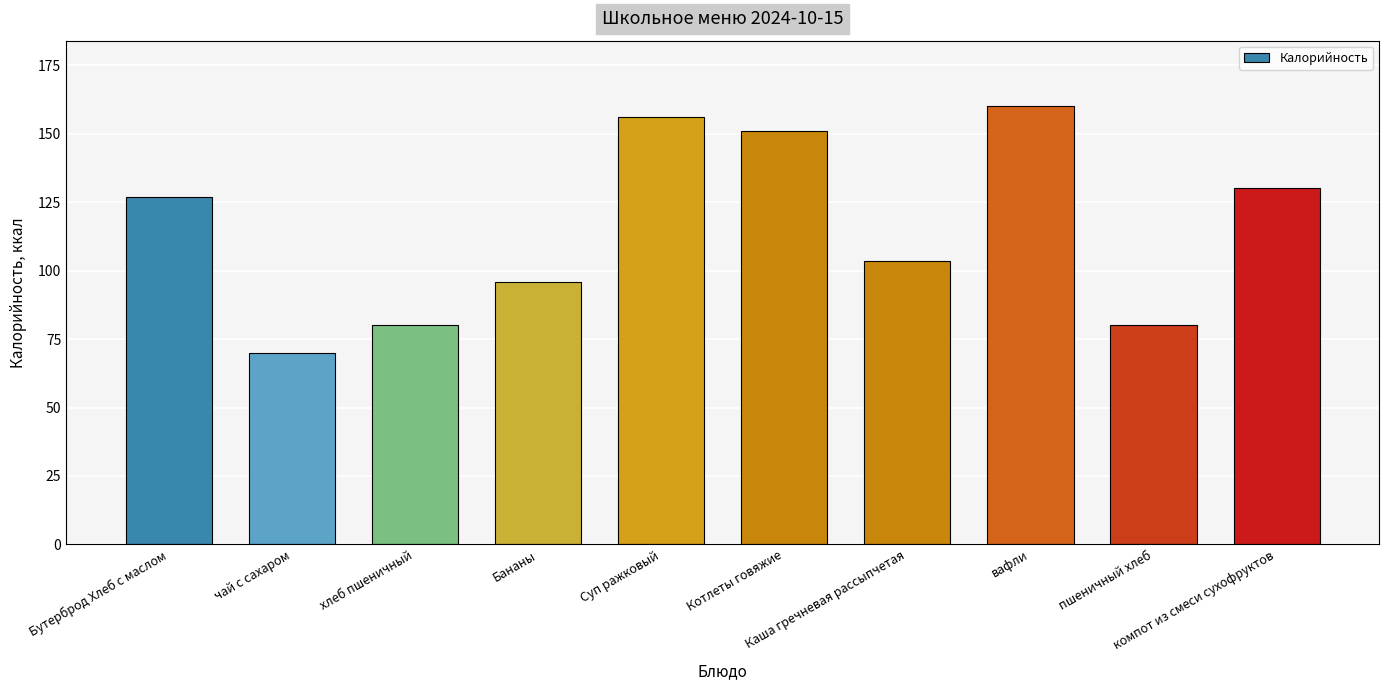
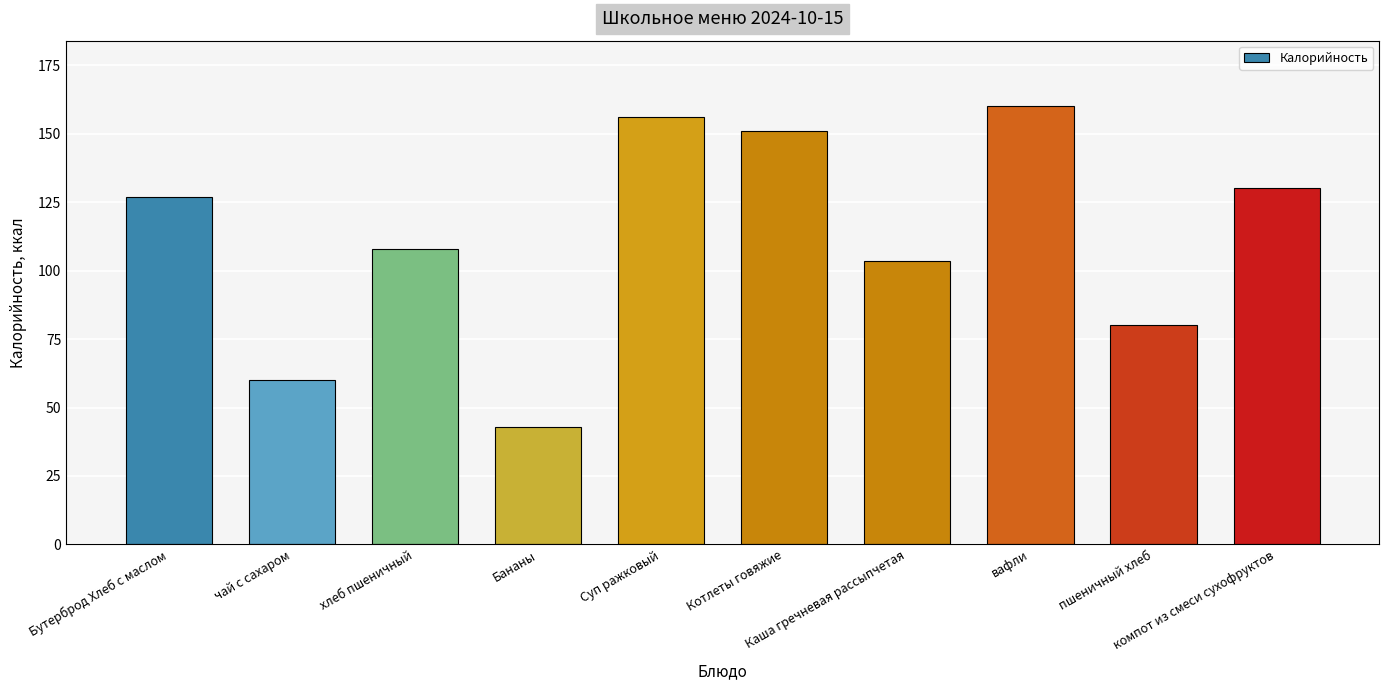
  {
    "Бутерброд Хлеб с маслом": 127,
-   "чай с сахаром": 70,
-   "хлеб пшеничный": 80,
-   "Бананы": 96,
+   "чай с сахаром": 60,
+   "хлеб пшеничный": 108,
+   "Бананы": 43,
    "Суп ражковый": 156,
    "Котлеты говяжие": 151,
    "Каша гречневая рассыпчетая": 104,
    "вафли": 160,
    "пшеничный хлеб": 80,
    "компот из смеси сухофруктов": 130
  }
